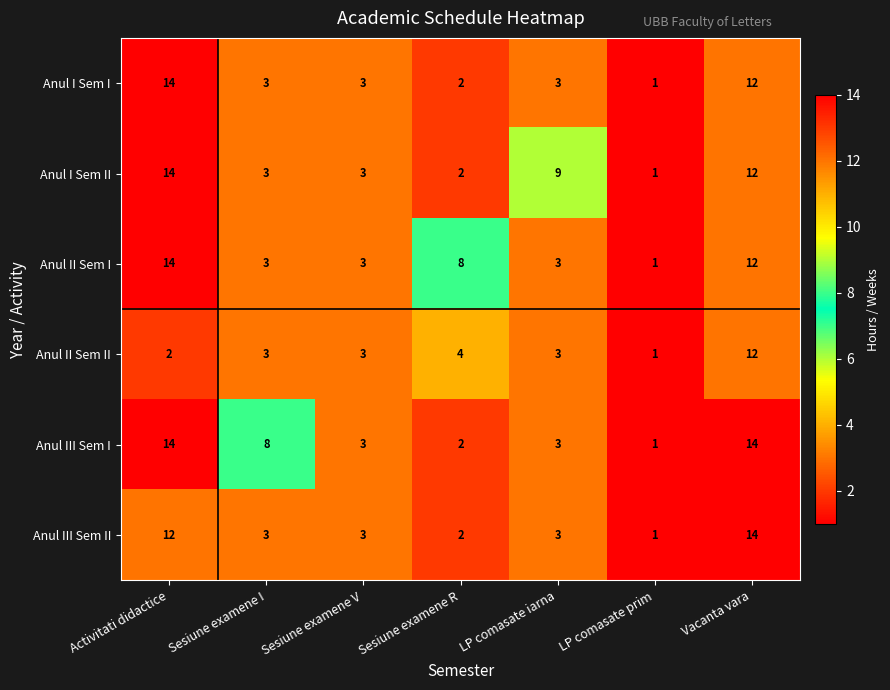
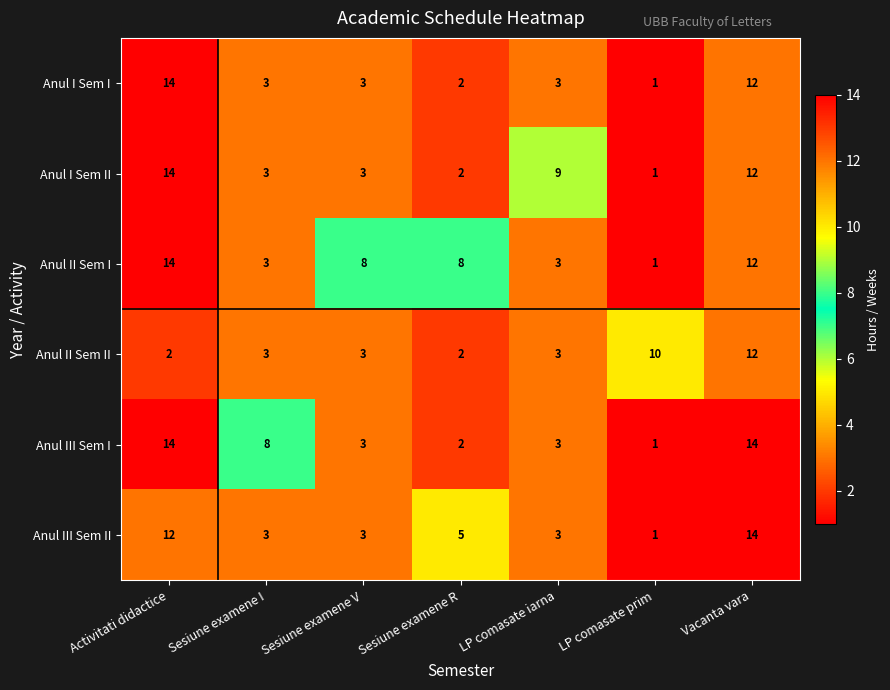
  {
    "Anul I Sem I": {
      "Activitati didactice": 14,
      "Sesiune examene I": 3,
      "Sesiune examene V": 3,
      "Sesiune examene R": 2,
      "LP comasate iarna": 3,
      "LP comasate prim": 1,
      "Vacanta vara": 12
    },
    "Anul I Sem II": {
      "Activitati didactice": 14,
      "Sesiune examene I": 3,
      "Sesiune examene V": 3,
      "Sesiune examene R": 2,
      "LP comasate iarna": 9,
      "LP comasate prim": 1,
      "Vacanta vara": 12
    },
    "Anul II Sem I": {
      "Activitati didactice": 14,
      "Sesiune examene I": 3,
-     "Sesiune examene V": 3,
+     "Sesiune examene V": 8,
      "Sesiune examene R": 8,
      "LP comasate iarna": 3,
      "LP comasate prim": 1,
      "Vacanta vara": 12
    },
    "Anul II Sem II": {
      "Activitati didactice": 2,
      "Sesiune examene I": 3,
      "Sesiune examene V": 3,
-     "Sesiune examene R": 4,
+     "Sesiune examene R": 2,
      "LP comasate iarna": 3,
-     "LP comasate prim": 1,
+     "LP comasate prim": 10,
      "Vacanta vara": 12
    },
    "Anul III Sem I": {
      "Activitati didactice": 14,
      "Sesiune examene I": 8,
      "Sesiune examene V": 3,
      "Sesiune examene R": 2,
      "LP comasate iarna": 3,
      "LP comasate prim": 1,
      "Vacanta vara": 14
    },
    "Anul III Sem II": {
      "Activitati didactice": 12,
      "Sesiune examene I": 3,
      "Sesiune examene V": 3,
-     "Sesiune examene R": 2,
+     "Sesiune examene R": 5,
      "LP comasate iarna": 3,
      "LP comasate prim": 1,
      "Vacanta vara": 14
    }
  }
